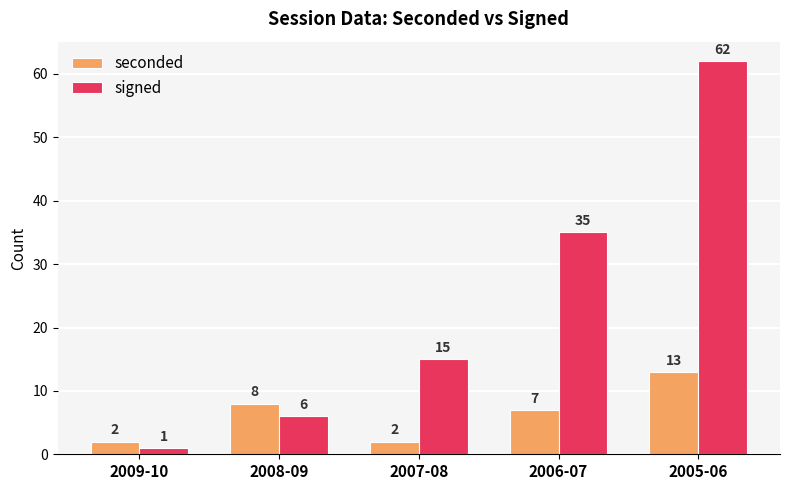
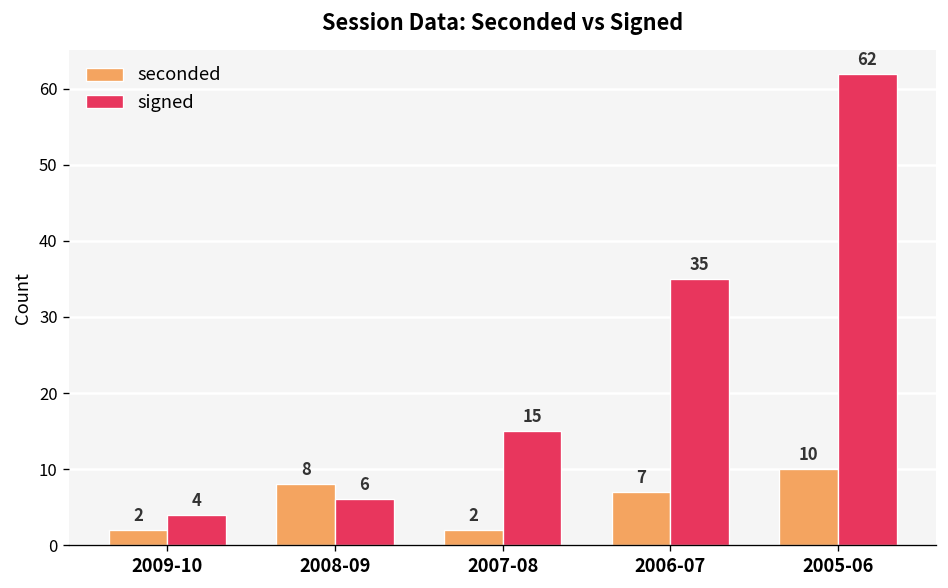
  {
    "seconded": {
      "2009-10": 2,
      "2008-09": 8,
      "2007-08": 2,
      "2006-07": 7,
-     "2005-06": 13
+     "2005-06": 10
    },
    "signed": {
-     "2009-10": 1,
+     "2009-10": 4,
      "2008-09": 6,
      "2007-08": 15,
      "2006-07": 35,
      "2005-06": 62
    }
  }
